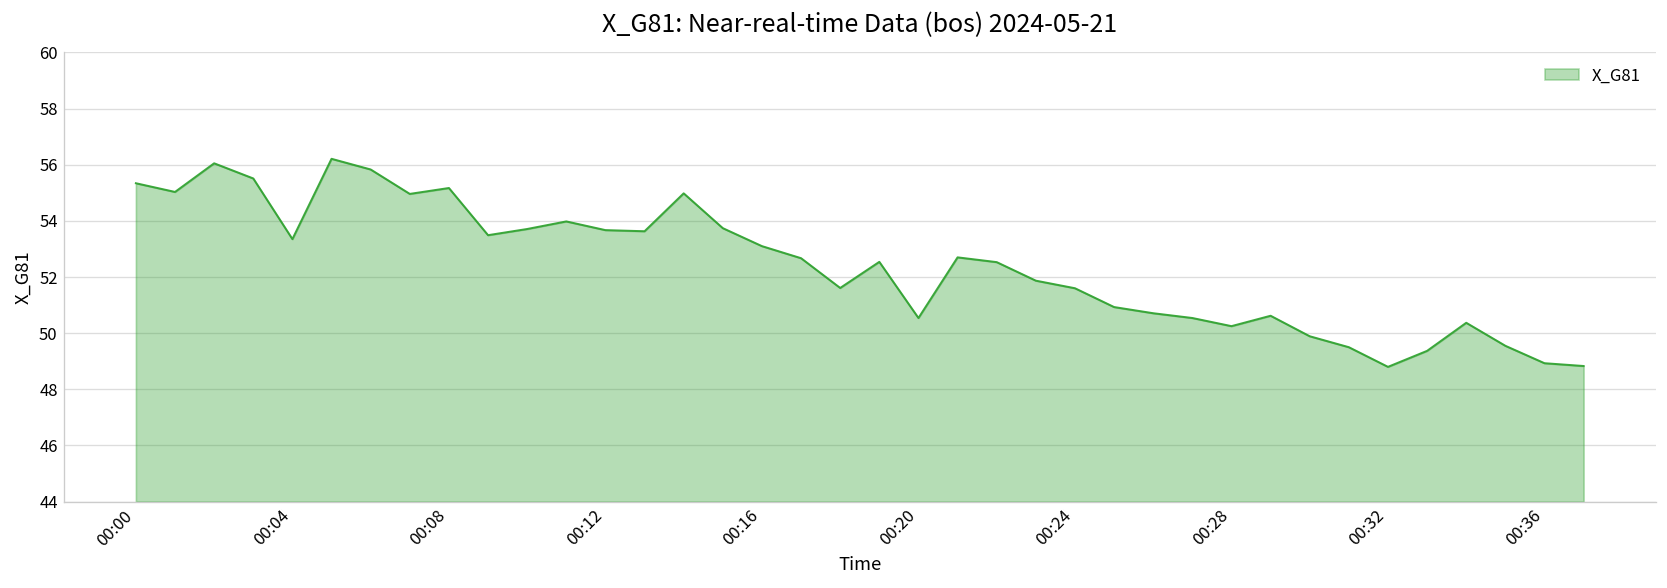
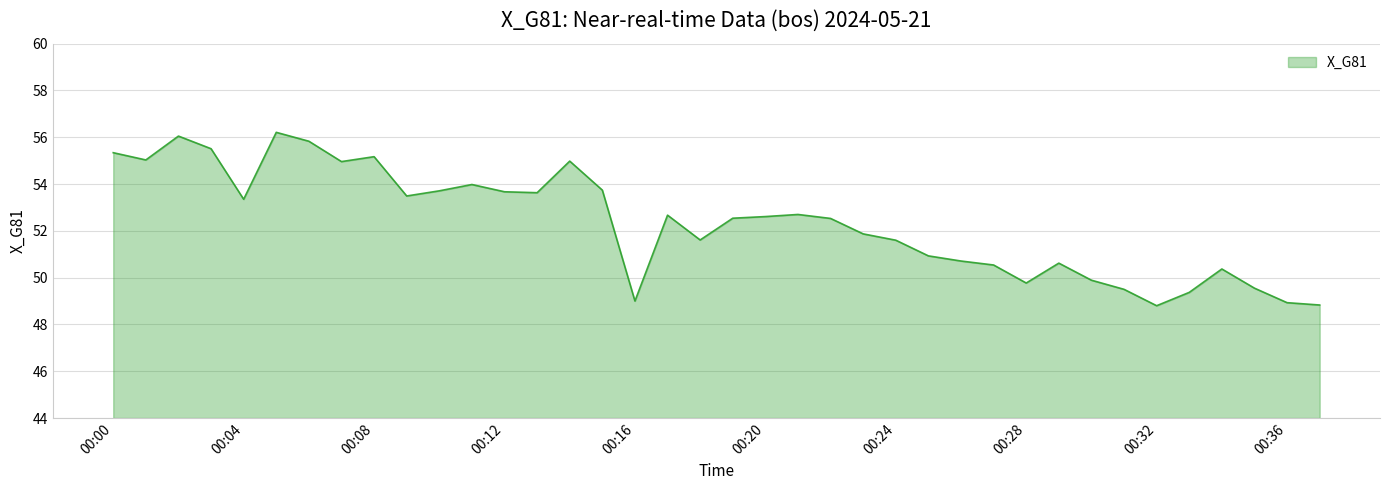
  {
    "00:00": 55.3,
    "00:04": 53.4,
    "00:08": 55.2,
    "00:12": 53.7,
-   "00:16": 53.1,
-   "00:20": 50.5,
+   "00:16": 49.0,
+   "00:20": 52.6,
    "00:24": 51.6,
-   "00:28": 50.3,
+   "00:28": 49.8,
    "00:32": 48.8,
    "00:36": 48.9
  }
